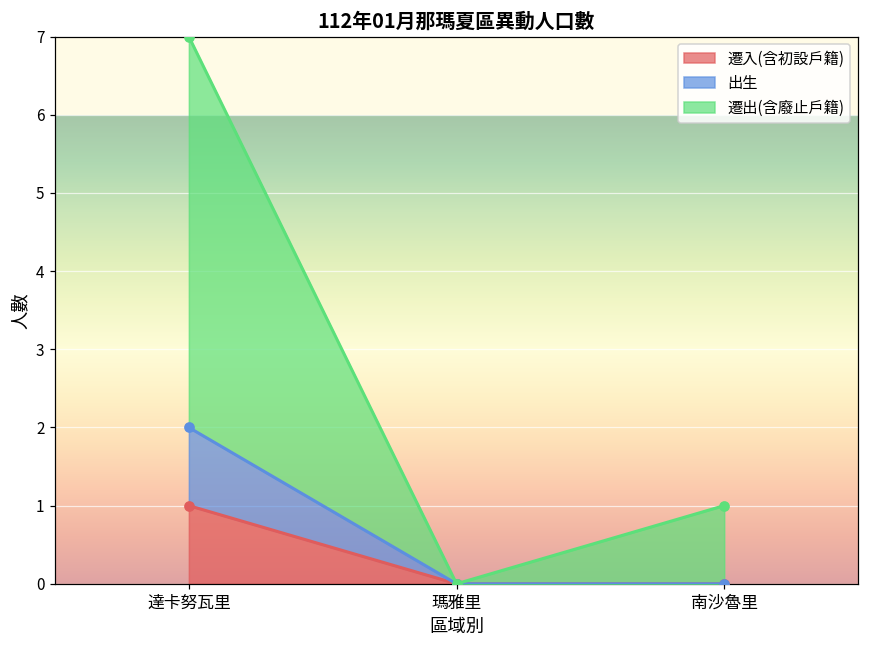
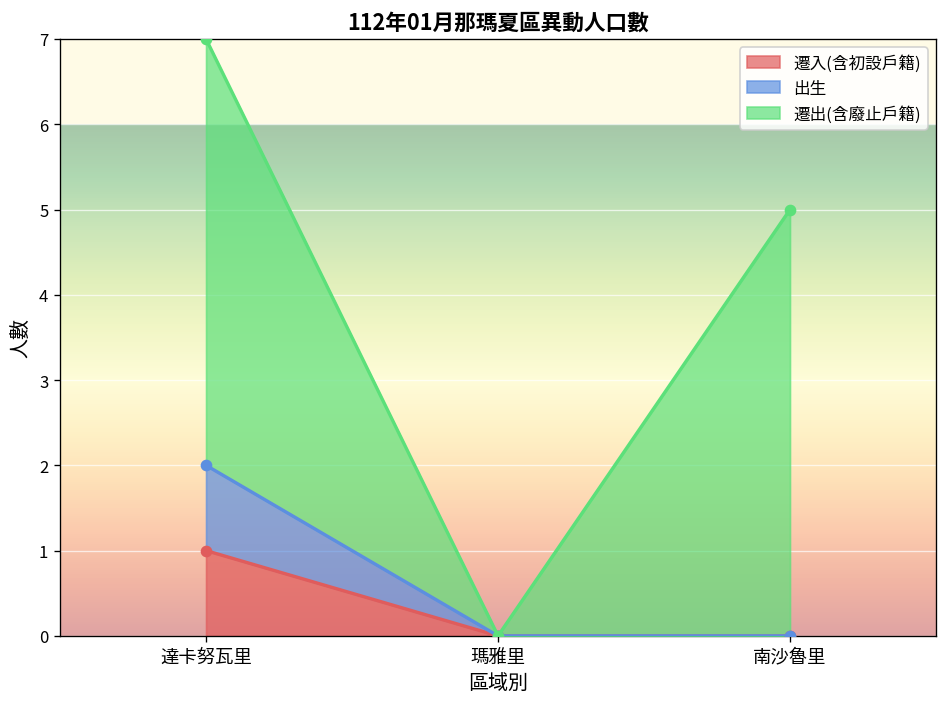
  {
    "遷入(含初設戶籍)": {
      "達卡努瓦里": 1
    },
    "出生": {
      "達卡努瓦里": 1
    },
    "遷出(含廢止戶籍)": {
      "達卡努瓦里": 5,
-     "南沙魯里": 1
+     "南沙魯里": 5
    }
  }
